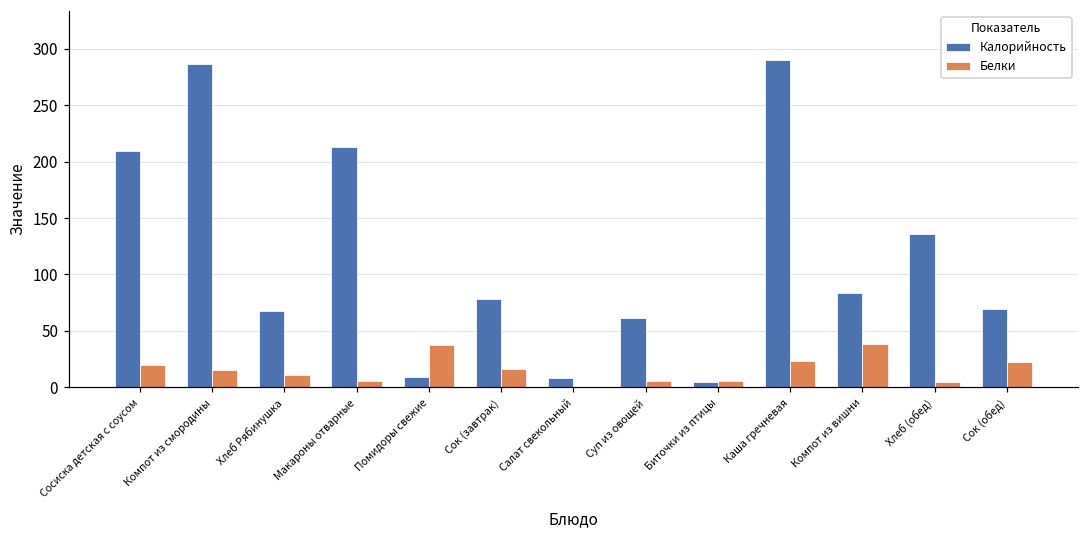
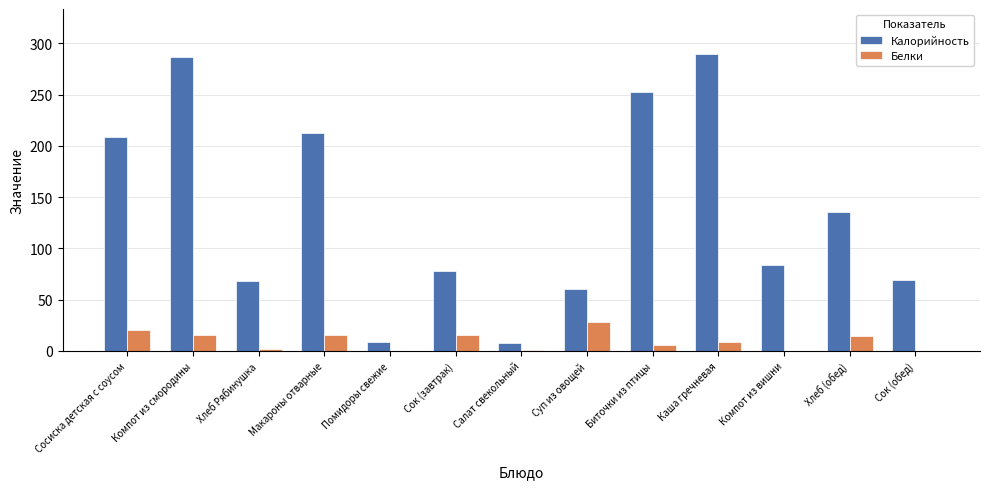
  {
    "Калорийность": {
      "Сосиска детская с соусом": 209,
      "Компот из смородины": 286,
      "Хлеб Рябинушка": 68,
      "Макароны отварные": 213,
      "Помидоры свежие": 9,
      "Сок (завтрак)": 78,
      "Салат свекольный": 8,
      "Суп из овощей": 61,
-     "Биточки из птицы": 4,
+     "Биточки из птицы": 252,
      "Каша гречневая": 290,
      "Компот из вишни": 84,
      "Хлеб (обед)": 136,
      "Сок (обед)": 69
    },
    "Белки": {
      "Сосиска детская с соусом": 20,
      "Компот из смородины": 15,
-     "Хлеб Рябинушка": 10,
-     "Макароны отварные": 6,
-     "Помидоры свежие": 37,
+     "Хлеб Рябинушка": 2,
+     "Макароны отварные": 16,
+     "Помидоры свежие": 0,
      "Сок (завтрак)": 16,
-     "Суп из овощей": 5,
+     "Суп из овощей": 28,
      "Биточки из птицы": 6,
-     "Каша гречневая": 23,
-     "Компот из вишни": 38,
-     "Хлеб (обед)": 5,
-     "Сок (обед)": 22
+     "Каша гречневая": 8,
+     "Компот из вишни": 0,
+     "Хлеб (обед)": 14,
+     "Сок (обед)": 0
    }
  }
